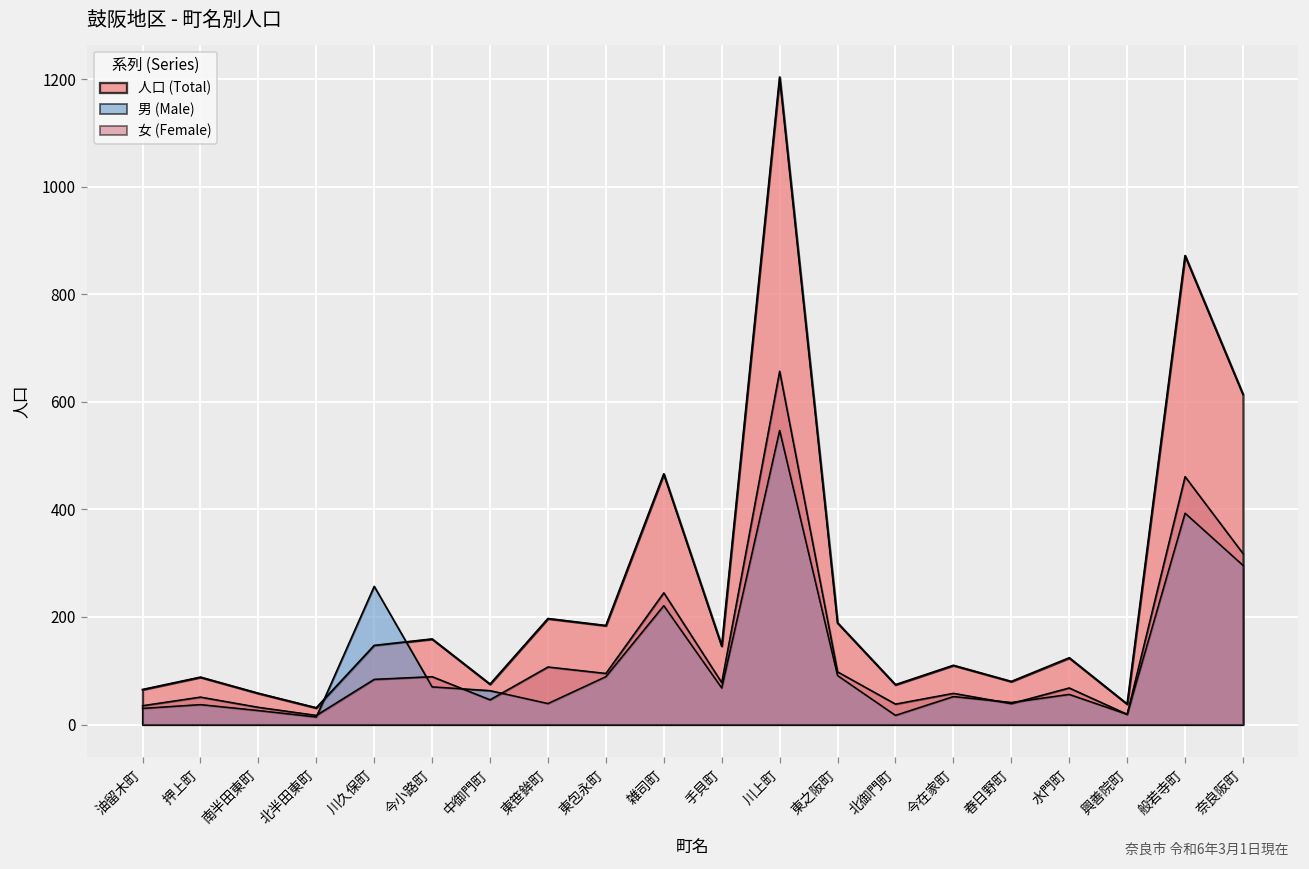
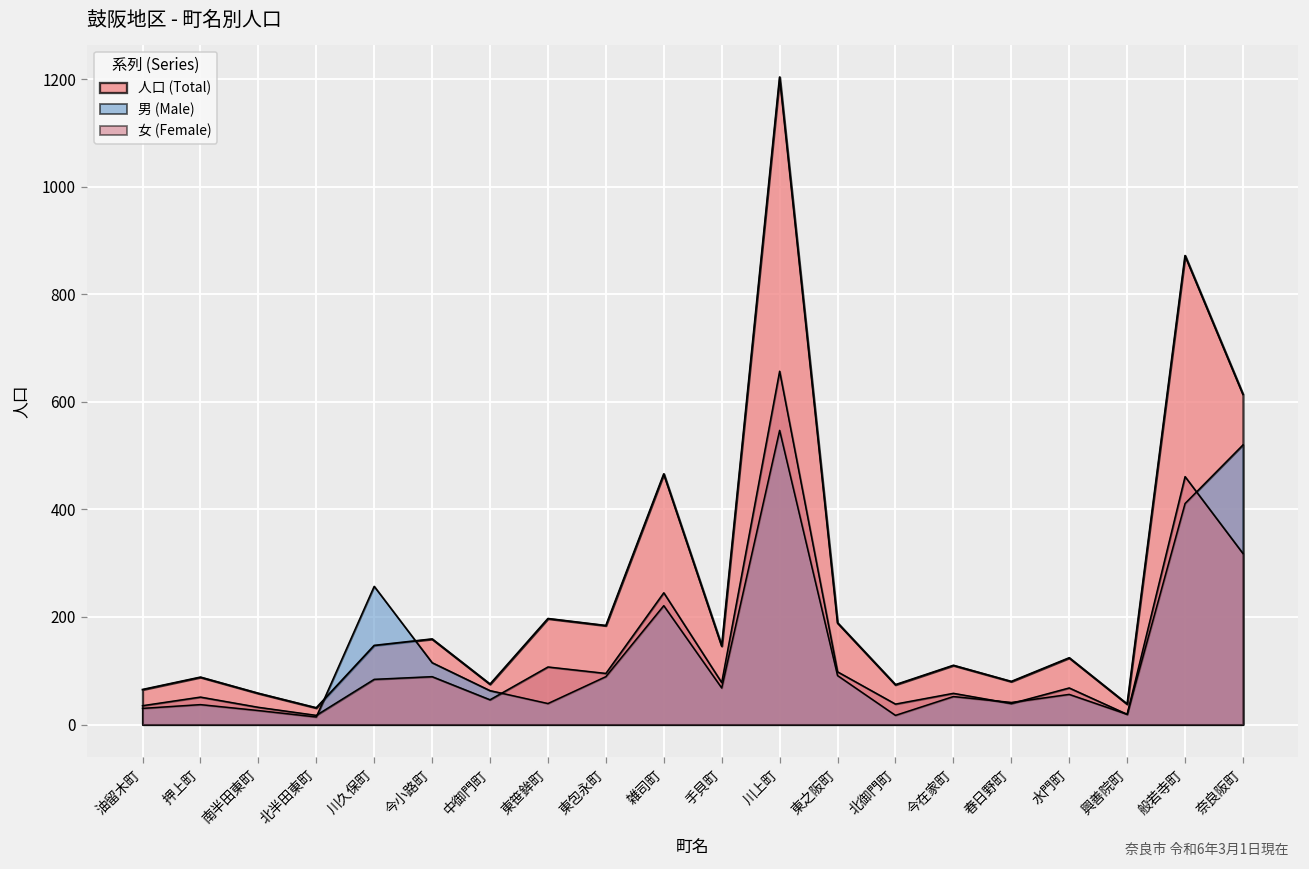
  {
    "男 (Male)": {
      "押上町": 40,
      "南半田東町": 30,
      "川久保町": 260,
-     "今小路町": 70,
+     "今小路町": 120,
      "中御門町": 60,
      "東笹鉾町": 40,
      "東包永町": 90,
      "雑司町": 220,
      "手貝町": 70,
      "川上町": 550,
      "東之阪町": 90,
      "北御門町": 20,
      "今在家町": 50,
      "水門町": 60,
-     "般若寺町": 390,
-     "奈良阪町": 300
+     "般若寺町": 410,
+     "奈良阪町": 520
    }
  }
